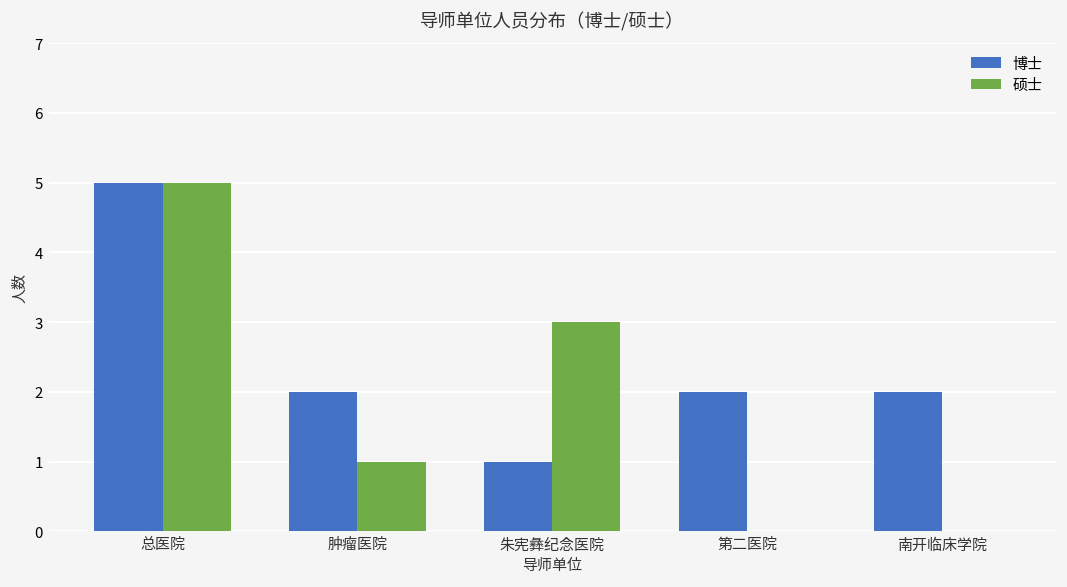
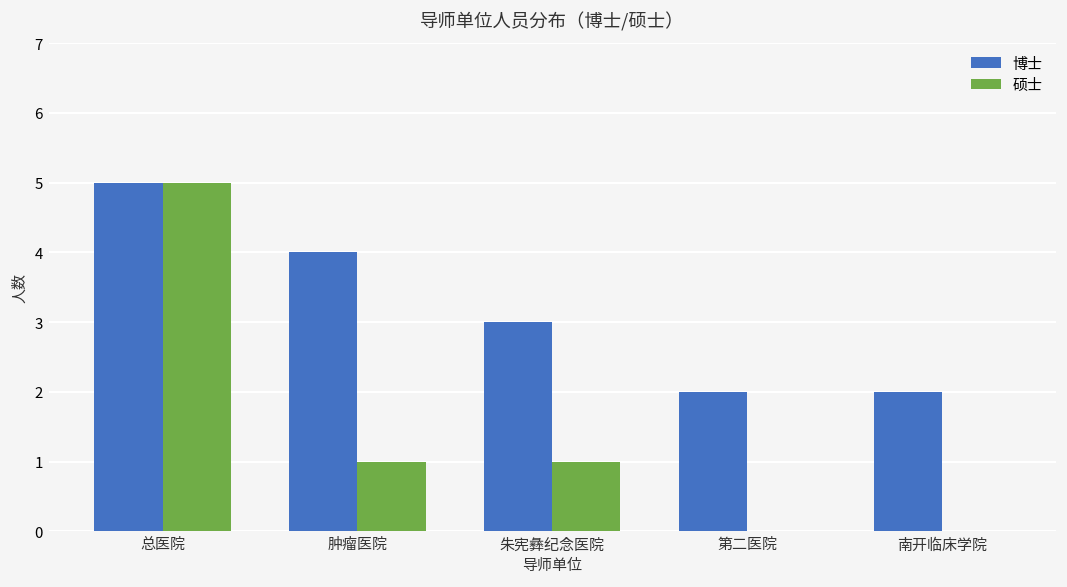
  {
    "博士": {
      "总医院": 5,
-     "肿瘤医院": 2,
-     "朱宪彝纪念医院": 1,
+     "肿瘤医院": 4,
+     "朱宪彝纪念医院": 3,
      "第二医院": 2,
      "南开临床学院": 2
    },
    "硕士": {
      "总医院": 5,
      "肿瘤医院": 1,
-     "朱宪彝纪念医院": 3,
+     "朱宪彝纪念医院": 1,
      "第二医院": 0,
      "南开临床学院": 0
    }
  }
